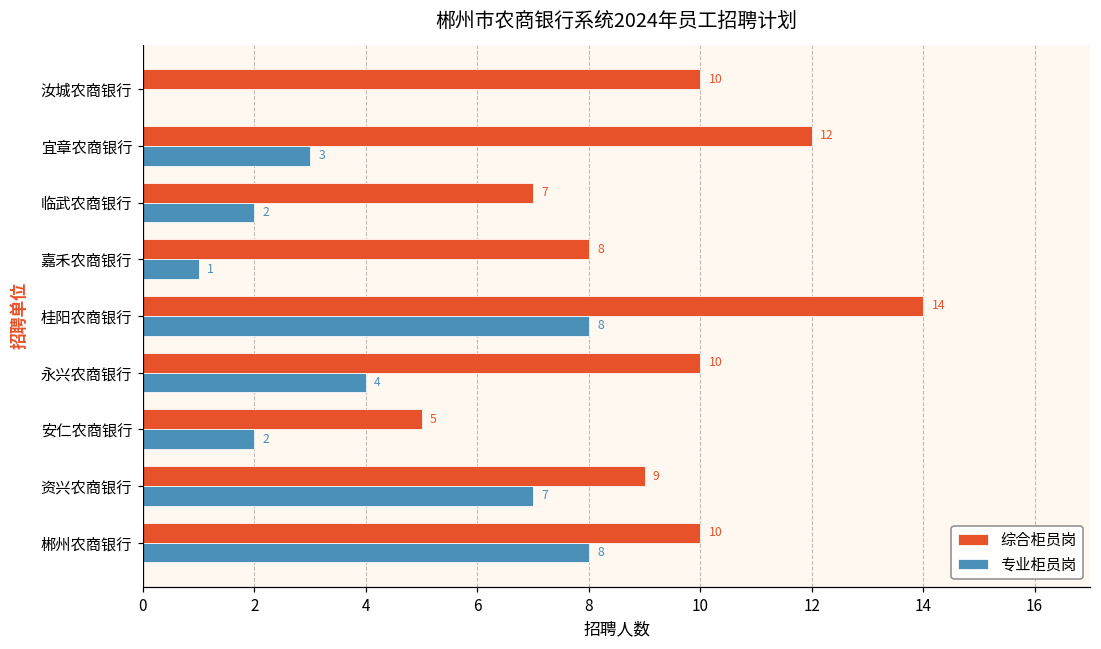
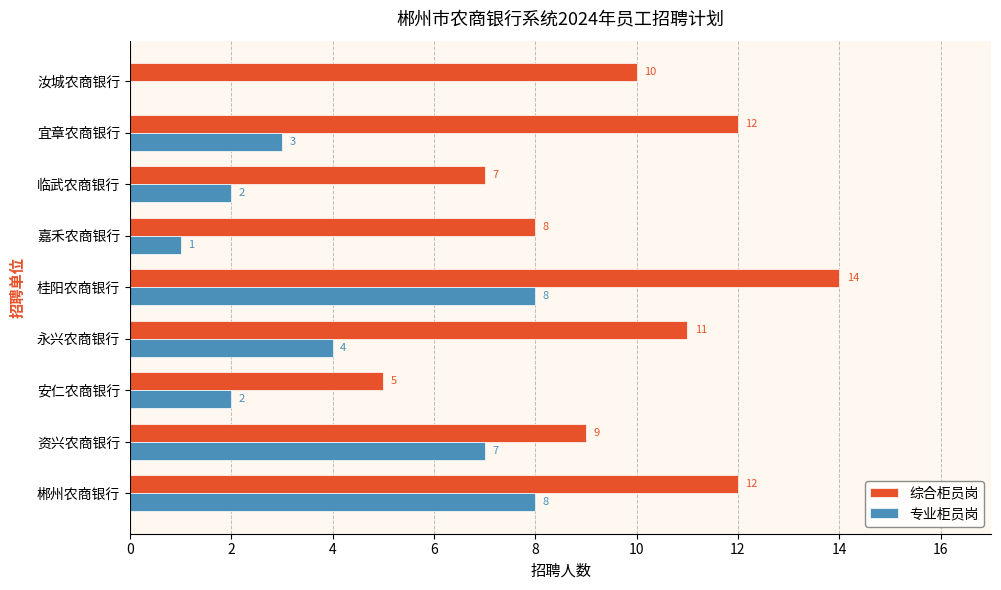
  {
    "综合柜员岗": {
      "汝城农商银行": 10,
      "宜章农商银行": 12,
      "临武农商银行": 7,
      "嘉禾农商银行": 8,
      "桂阳农商银行": 14,
-     "永兴农商银行": 10,
+     "永兴农商银行": 11,
      "安仁农商银行": 5,
      "资兴农商银行": 9,
-     "郴州农商银行": 10
+     "郴州农商银行": 12
    },
    "专业柜员岗": {
      "宜章农商银行": 3,
      "临武农商银行": 2,
      "嘉禾农商银行": 1,
      "桂阳农商银行": 8,
      "永兴农商银行": 4,
      "安仁农商银行": 2,
      "资兴农商银行": 7,
      "郴州农商银行": 8
    }
  }
